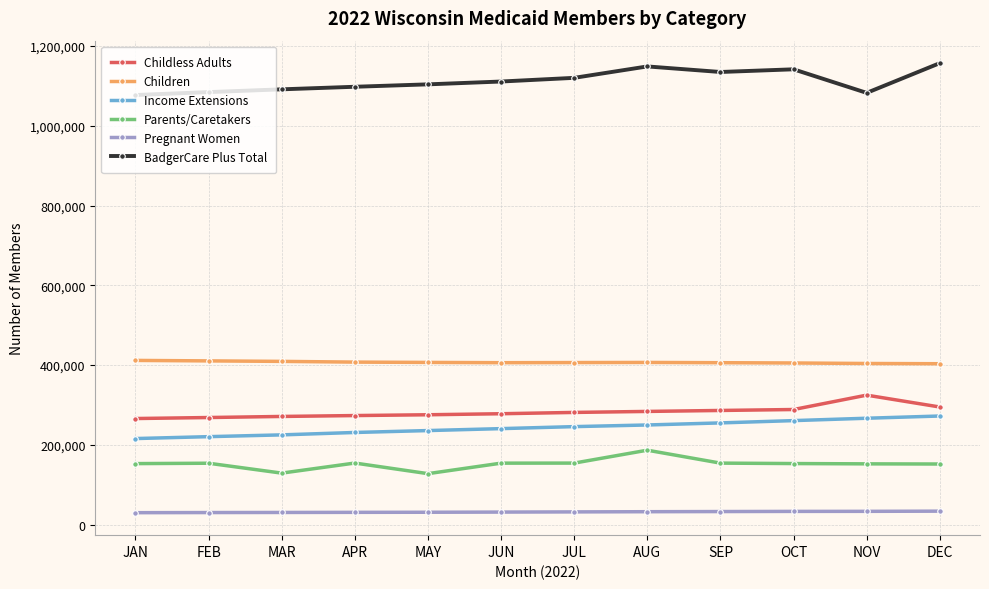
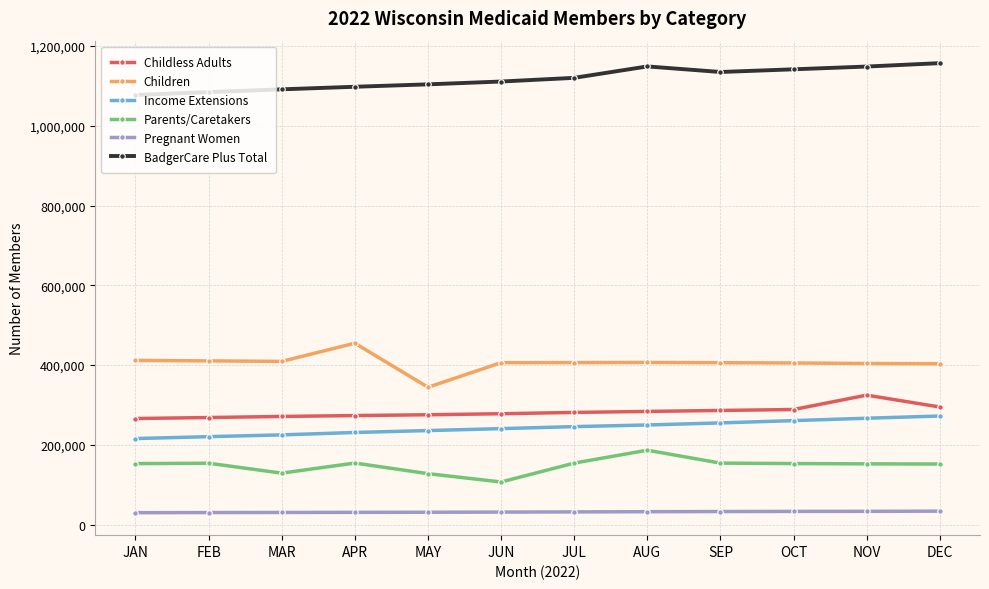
  {
    "Childless Adults": {
      "JAN": "270,000",
      "FEB": "270,000",
      "MAR": "270,000",
      "APR": "270,000",
      "MAY": "280,000",
      "JUN": "280,000",
      "JUL": "280,000",
      "AUG": "280,000",
      "SEP": "290,000",
      "OCT": "290,000",
      "NOV": "320,000",
      "DEC": "290,000"
    },
    "Children": {
      "JAN": "410,000",
      "FEB": "410,000",
      "MAR": "410,000",
-     "APR": "410,000",
-     "MAY": "410,000",
+     "APR": "450,000",
+     "MAY": "340,000",
      "JUN": "410,000",
      "JUL": "410,000",
      "AUG": "410,000",
      "SEP": "410,000",
      "OCT": "410,000",
      "NOV": "400,000",
      "DEC": "400,000"
    },
    "Parents/Caretakers": {
      "JAN": "150,000",
      "FEB": "150,000",
      "MAR": "130,000",
      "APR": "150,000",
      "MAY": "130,000",
-     "JUN": "150,000",
+     "JUN": "110,000",
      "JUL": "150,000",
      "AUG": "190,000",
      "SEP": "150,000",
      "OCT": "150,000",
      "NOV": "150,000",
      "DEC": "150,000"
    },
    "BadgerCare Plus Total": {
      "MAR": "1,090,000",
      "APR": "1,100,000",
      "MAY": "1,100,000",
      "JUN": "1,110,000",
      "JUL": "1,120,000",
      "AUG": "1,150,000",
      "SEP": "1,130,000",
      "OCT": "1,140,000",
-     "NOV": "1,080,000",
+     "NOV": "1,150,000",
      "DEC": "1,160,000"
    }
  }
